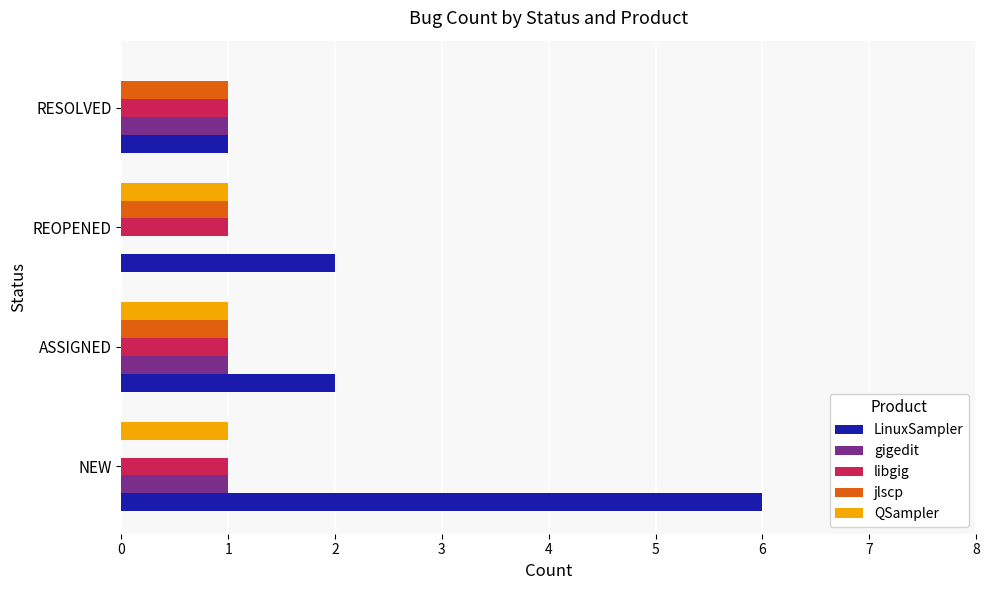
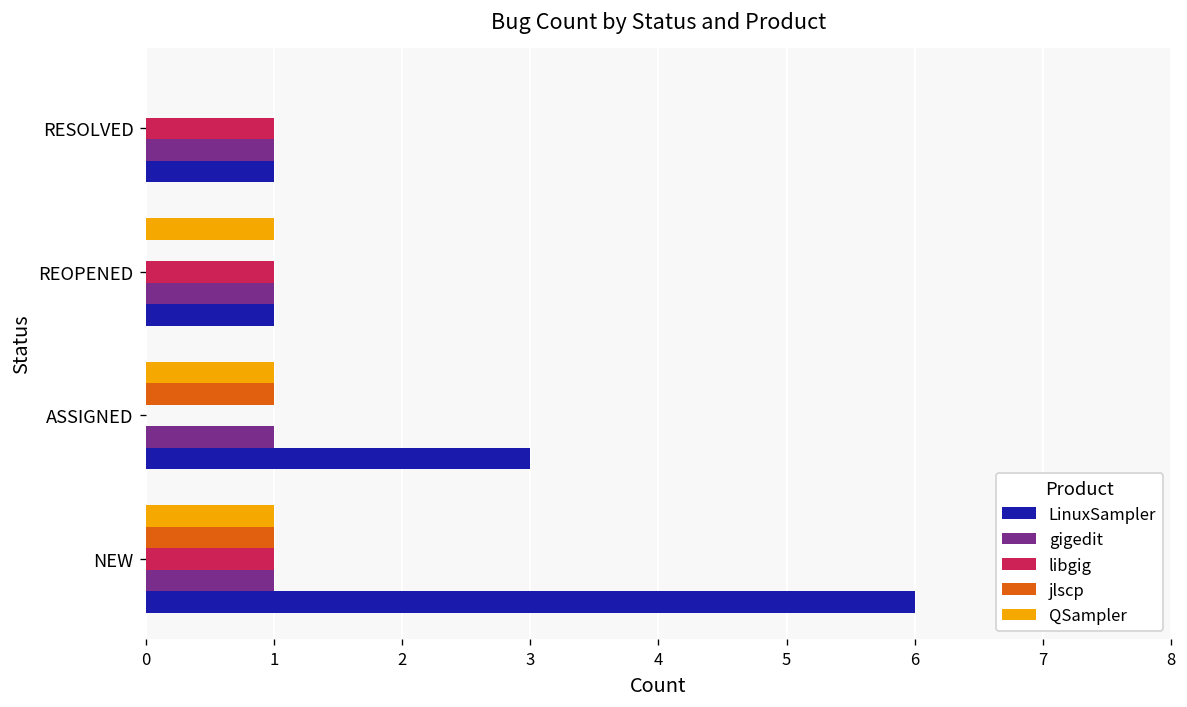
  {
    "LinuxSampler": {
      "RESOLVED": 1,
-     "REOPENED": 2,
-     "ASSIGNED": 2,
+     "REOPENED": 1,
+     "ASSIGNED": 3,
      "NEW": 6
    },
    "gigedit": {
      "RESOLVED": 1,
-     "REOPENED": 0,
+     "REOPENED": 1,
      "ASSIGNED": 1,
      "NEW": 1
    },
    "libgig": {
      "RESOLVED": 1,
      "REOPENED": 1,
-     "ASSIGNED": 1,
+     "ASSIGNED": 0,
      "NEW": 1
    },
    "jlscp": {
-     "RESOLVED": 1,
-     "REOPENED": 1,
+     "RESOLVED": 0,
+     "REOPENED": 0,
      "ASSIGNED": 1,
-     "NEW": 0
+     "NEW": 1
    },
    "QSampler": {
      "RESOLVED": 0,
      "REOPENED": 1,
      "ASSIGNED": 1,
      "NEW": 1
    }
  }
